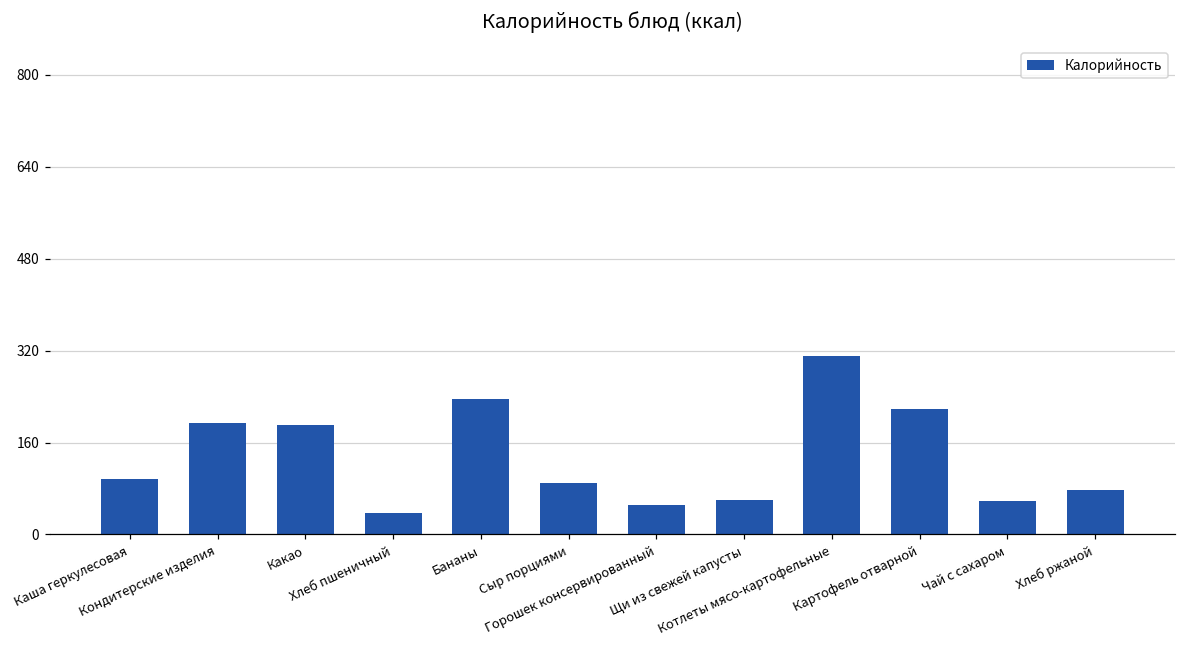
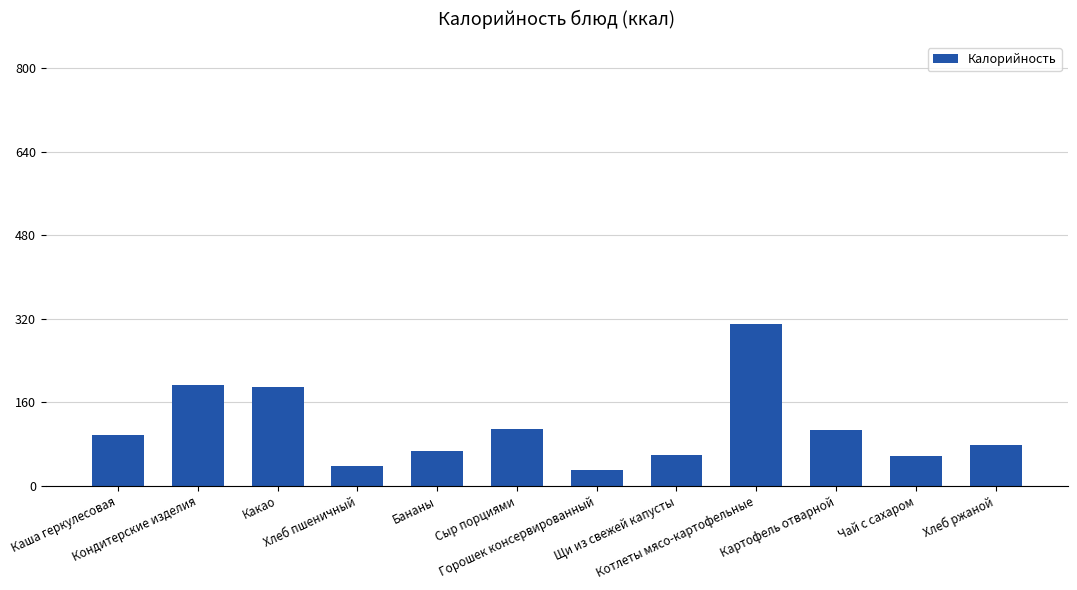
  {
    "Каша геркулесовая": 100,
    "Кондитерские изделия": 190,
    "Какао": 190,
    "Хлеб пшеничный": 40,
-   "Бананы": 240,
-   "Сыр порциями": 90,
-   "Горошек консервированный": 50,
+   "Бананы": 70,
+   "Сыр порциями": 110,
+   "Горошек консервированный": 30,
    "Щи из свежей капусты": 60,
    "Котлеты мясо-картофельные": 310,
-   "Картофель отварной": 220,
+   "Картофель отварной": 110,
    "Чай с сахаром": 60,
    "Хлеб ржаной": 80
  }
